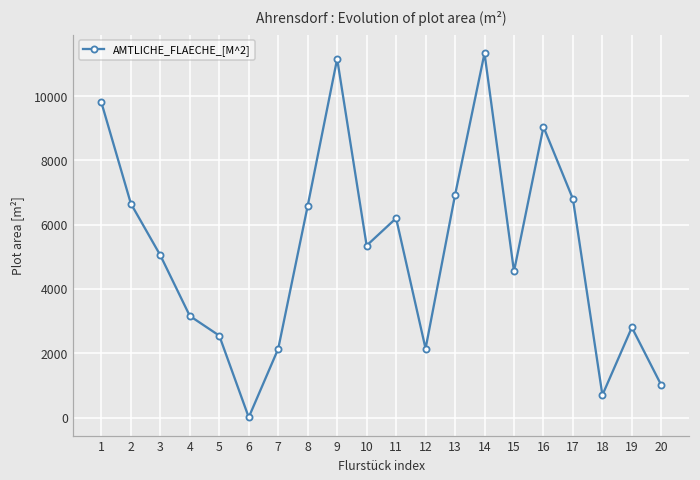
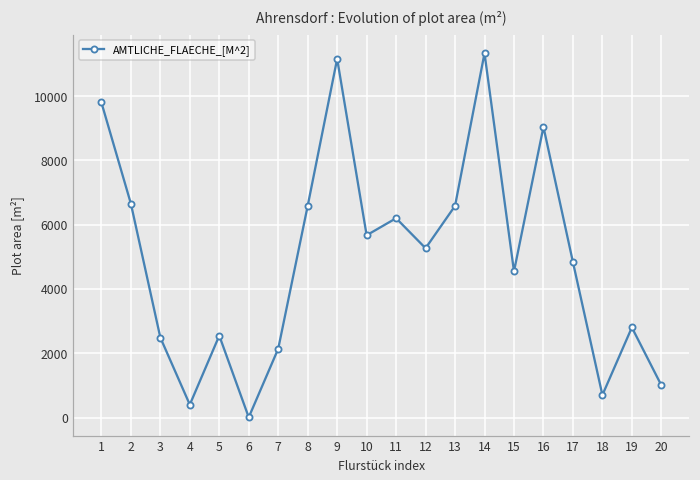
  {
    "1": 9800,
    "2": 6700,
-   "3": 5000,
-   "4": 3200,
+   "3": 2500,
+   "4": 400,
    "5": 2600,
    "6": 0,
    "7": 2100,
    "8": 6600,
    "9": 11200,
-   "10": 5400,
+   "10": 5700,
    "11": 6200,
-   "12": 2100,
-   "13": 6900,
+   "12": 5300,
+   "13": 6600,
    "14": 11300,
    "15": 4500,
    "16": 9000,
-   "17": 6800,
+   "17": 4800,
    "18": 700,
    "19": 2800,
    "20": 1000
  }
